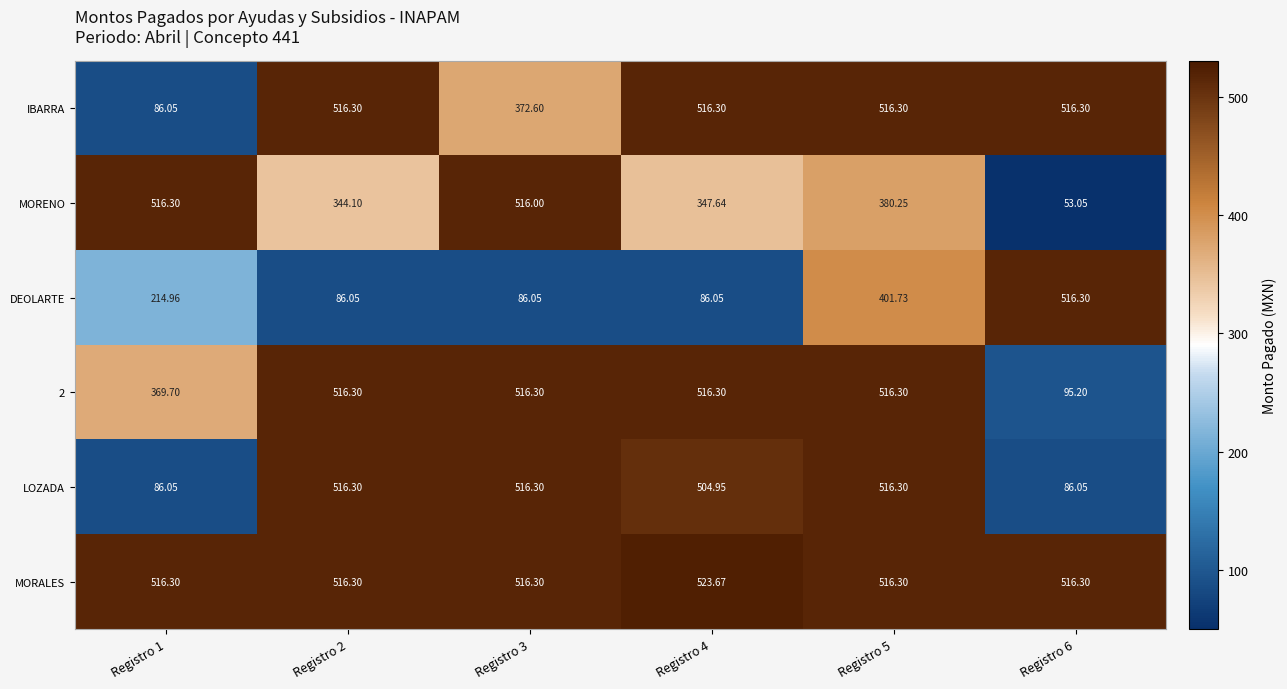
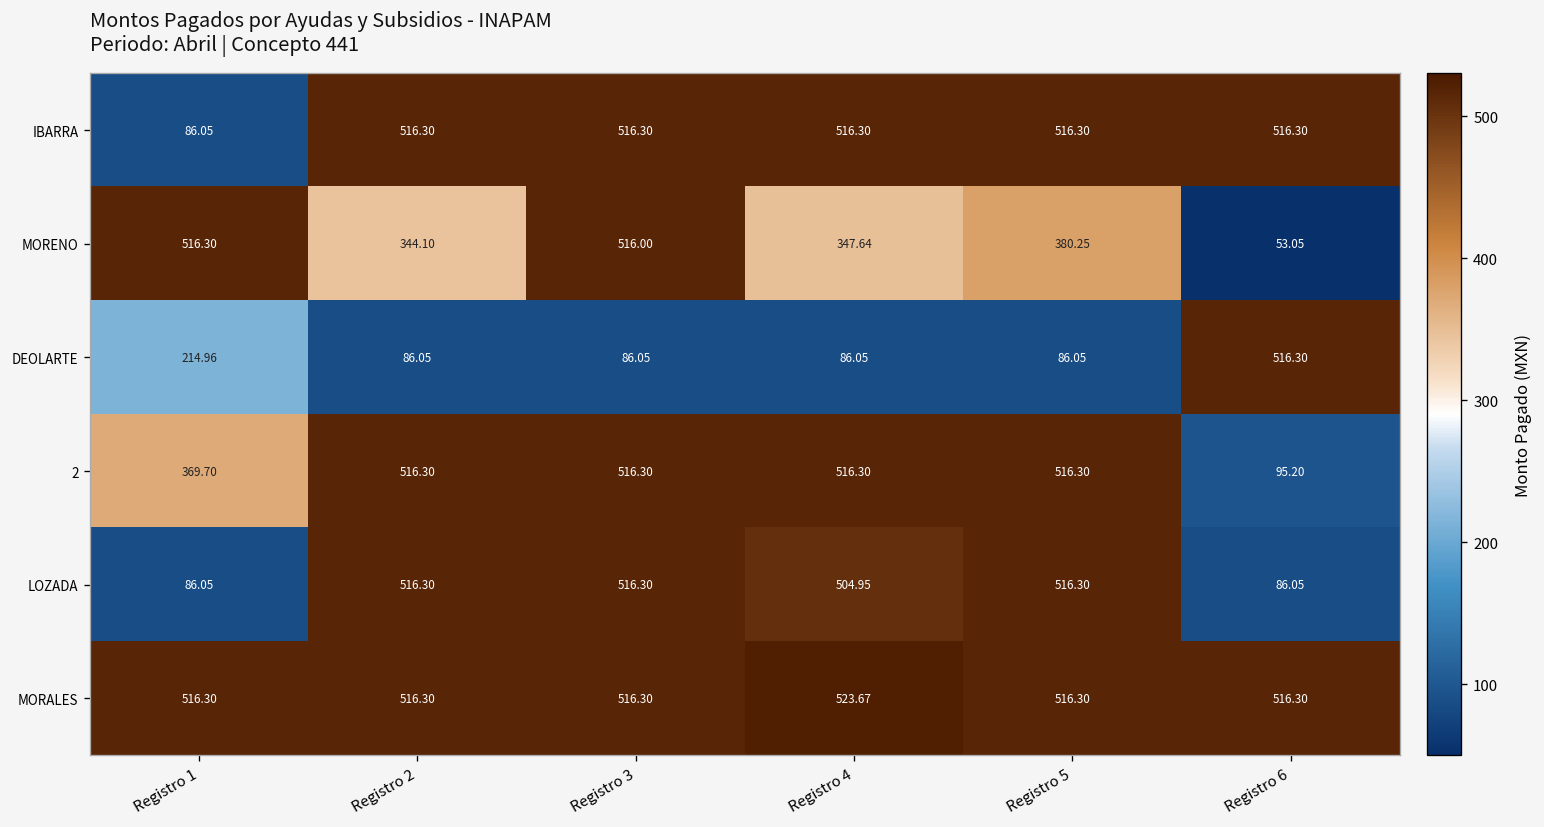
  {
    "IBARRA": {
      "Registro 1": 86.05,
      "Registro 2": 516.30,
-     "Registro 3": 372.60,
+     "Registro 3": 516.30,
      "Registro 4": 516.30,
      "Registro 5": 516.30,
      "Registro 6": 516.30
    },
    "MORENO": {
      "Registro 1": 516.30,
      "Registro 2": 344.10,
      "Registro 3": 516.00,
      "Registro 4": 347.64,
      "Registro 5": 380.25,
      "Registro 6": 53.05
    },
    "DEOLARTE": {
      "Registro 1": 214.96,
      "Registro 2": 86.05,
      "Registro 3": 86.05,
      "Registro 4": 86.05,
-     "Registro 5": 401.73,
+     "Registro 5": 86.05,
      "Registro 6": 516.30
    },
    "2": {
      "Registro 1": 369.70,
      "Registro 2": 516.30,
      "Registro 3": 516.30,
      "Registro 4": 516.30,
      "Registro 5": 516.30,
      "Registro 6": 95.20
    },
    "LOZADA": {
      "Registro 1": 86.05,
      "Registro 2": 516.30,
      "Registro 3": 516.30,
      "Registro 4": 504.95,
      "Registro 5": 516.30,
      "Registro 6": 86.05
    },
    "MORALES": {
      "Registro 1": 516.30,
      "Registro 2": 516.30,
      "Registro 3": 516.30,
      "Registro 4": 523.67,
      "Registro 5": 516.30,
      "Registro 6": 516.30
    }
  }
